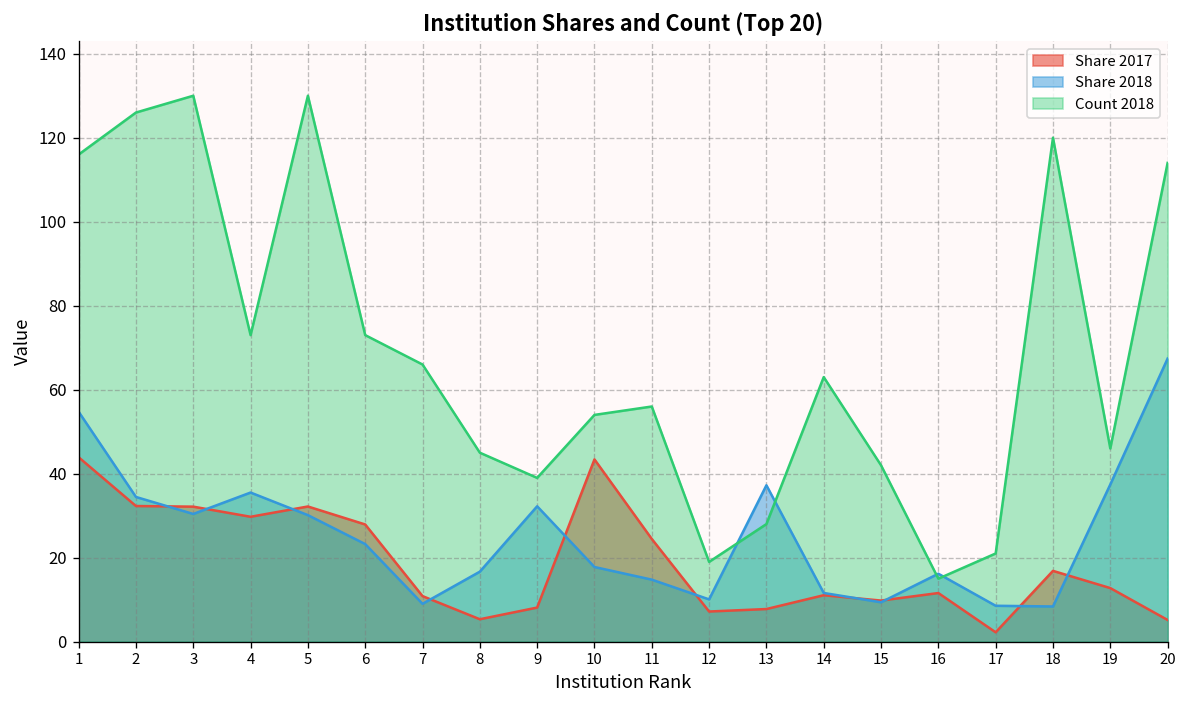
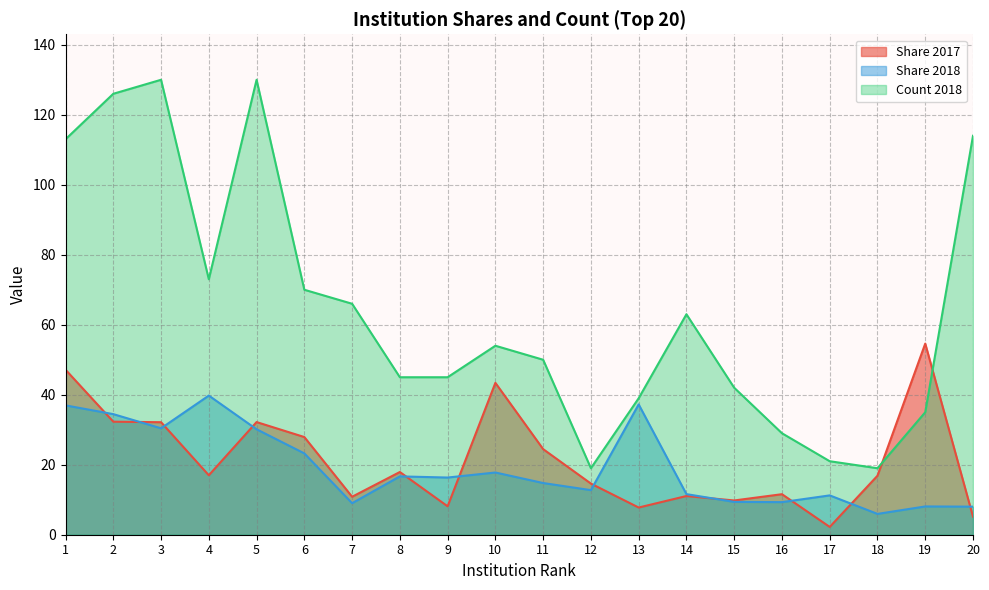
  {
    "Share 2017": {
-     "1": 44,
+     "1": 47,
      "2": 32,
      "3": 32,
-     "4": 30,
+     "4": 17,
      "5": 32,
      "6": 28,
      "7": 11,
-     "8": 5,
+     "8": 18,
      "9": 8,
      "10": 43,
      "11": 24,
-     "12": 7,
+     "12": 15,
      "13": 8,
      "16": 12,
      "17": 2,
      "18": 17,
-     "19": 13,
+     "19": 55,
      "20": 5
    },
    "Share 2018": {
-     "1": 55,
+     "1": 37,
      "2": 34,
      "3": 30,
-     "4": 36,
+     "4": 40,
      "5": 30,
      "6": 23,
      "7": 9,
      "8": 17,
-     "9": 32,
+     "9": 16,
      "10": 18,
      "11": 15,
-     "12": 10,
+     "12": 13,
      "13": 37,
-     "16": 16,
-     "17": 9,
-     "18": 8,
-     "19": 37,
-     "20": 67
+     "16": 9,
+     "17": 11,
+     "18": 6,
+     "19": 8,
+     "20": 8
    },
    "Count 2018": {
-     "1": 116,
+     "1": 113,
      "2": 126,
      "3": 130,
      "4": 73,
      "5": 130,
-     "6": 73,
+     "6": 70,
      "7": 66,
      "8": 45,
-     "9": 39,
+     "9": 45,
      "10": 54,
-     "11": 56,
+     "11": 50,
      "12": 19,
-     "13": 28,
+     "13": 39,
      "14": 63,
      "15": 42,
-     "16": 15,
+     "16": 29,
      "17": 21,
-     "18": 120,
-     "19": 46,
+     "18": 19,
+     "19": 35,
      "20": 114
    }
  }
